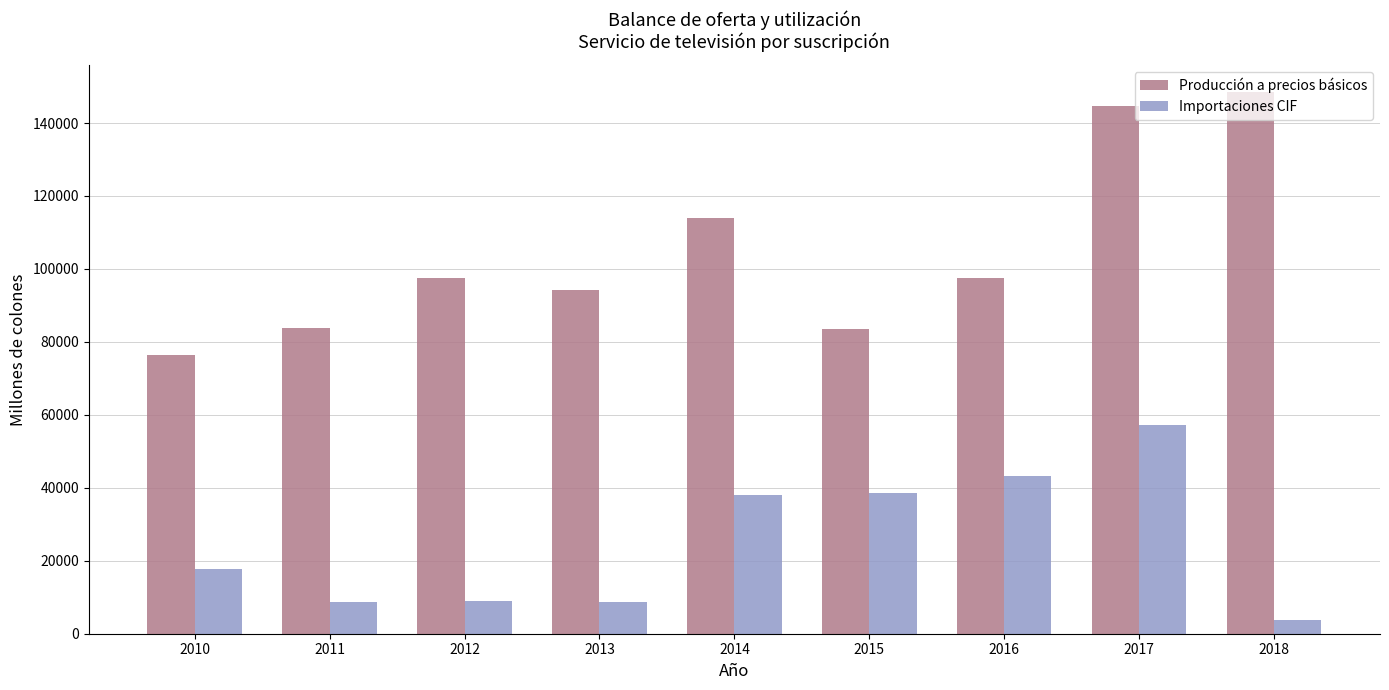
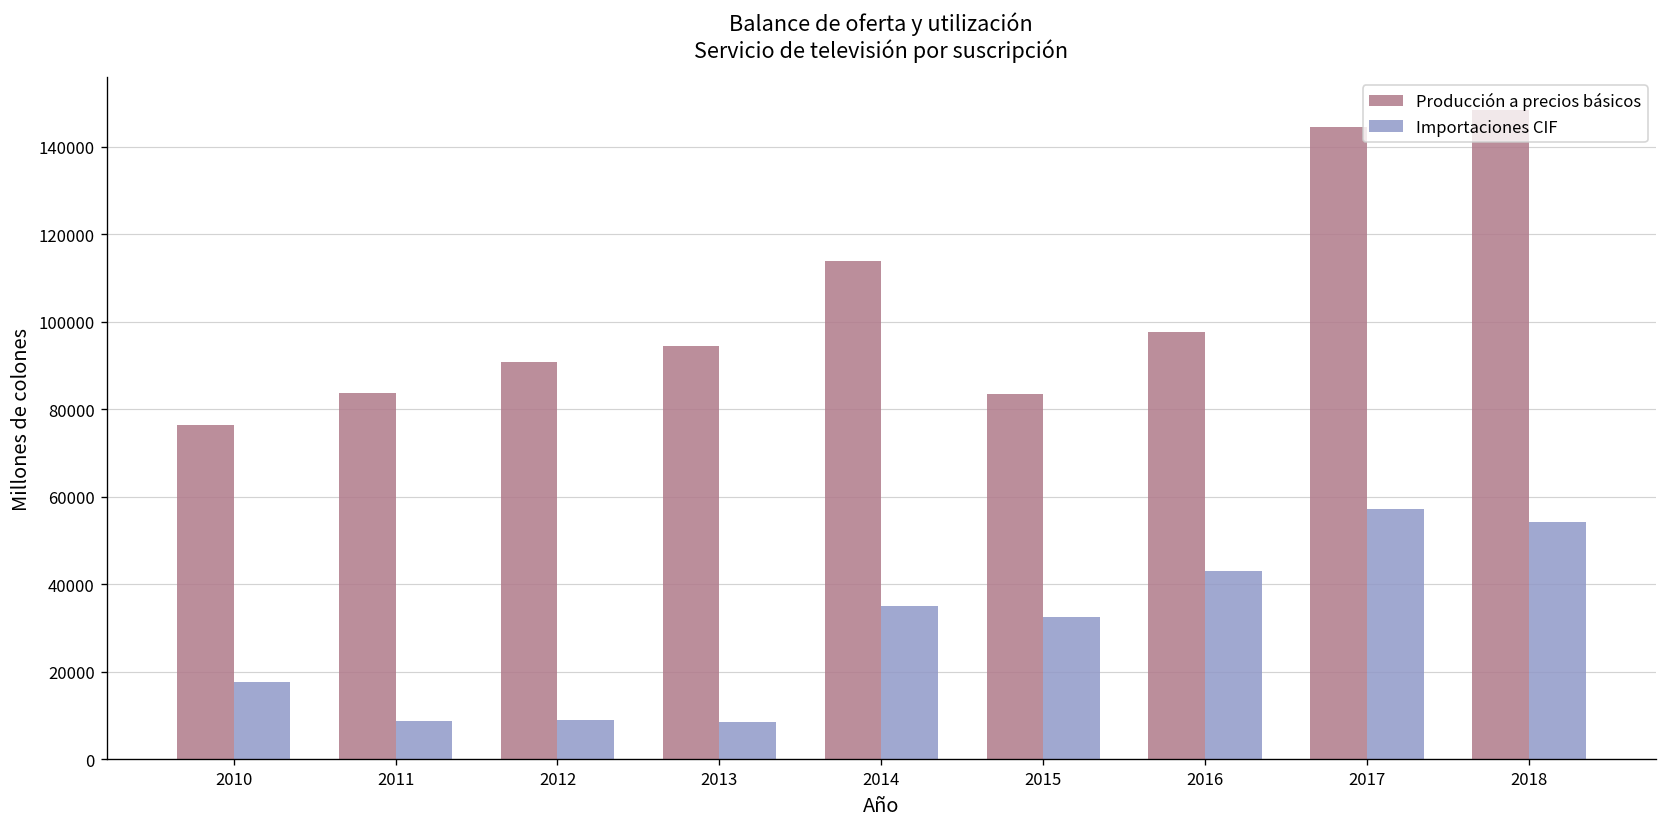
  {
    "Producción a precios básicos": {
      "2010": 76000,
      "2011": 84000,
-     "2012": 97000,
+     "2012": 91000,
      "2013": 94000,
      "2014": 114000,
      "2015": 84000,
      "2016": 98000,
      "2017": 145000
    },
    "Importaciones CIF": {
      "2010": 18000,
      "2011": 9000,
      "2012": 9000,
      "2013": 9000,
-     "2014": 38000,
-     "2015": 38000,
+     "2014": 35000,
+     "2015": 33000,
      "2016": 43000,
      "2017": 57000,
-     "2018": 4000
+     "2018": 54000
    }
  }
